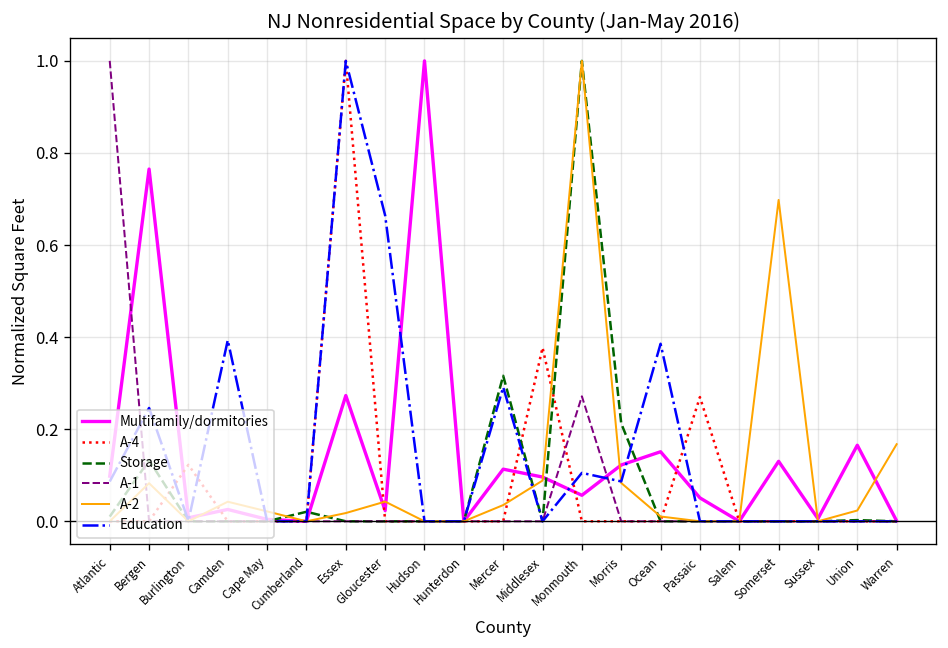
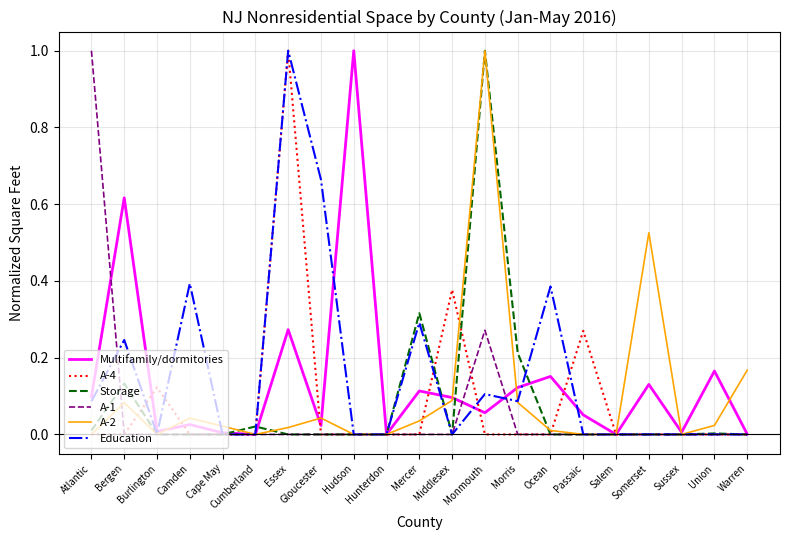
  {
    "Multifamily/dormitories": {
-     "Bergen": 0.77,
+     "Bergen": 0.62,
      "Essex": 0.27,
      "Gloucester": 0.02,
      "Hudson": 1.00,
      "Mercer": 0.11,
      "Middlesex": 0.10,
      "Monmouth": 0.06,
      "Morris": 0.12,
      "Ocean": 0.15,
      "Passaic": 0.05,
      "Somerset": 0.13,
      "Union": 0.17
    },
    "A-4": {
      "Middlesex": 0.38,
      "Monmouth": 0.00,
      "Passaic": 0.27
    },
    "Storage": {
      "Cumberland": 0.02,
      "Mercer": 0.32,
      "Morris": 0.21
    },
    "A-1": {
      "Atlantic": 1.00,
      "Monmouth": 0.27
    },
    "A-2": {
      "Essex": 0.02,
      "Gloucester": 0.04,
      "Mercer": 0.04,
      "Middlesex": 0.09,
      "Ocean": 0.01,
-     "Somerset": 0.70,
+     "Somerset": 0.53,
      "Union": 0.02,
      "Warren": 0.17
    },
    "Education": {
      "Bergen": 0.25,
      "Camden": 0.39,
      "Gloucester": 0.66,
      "Mercer": 0.29,
      "Monmouth": 0.11,
      "Ocean": 0.39
    }
  }
